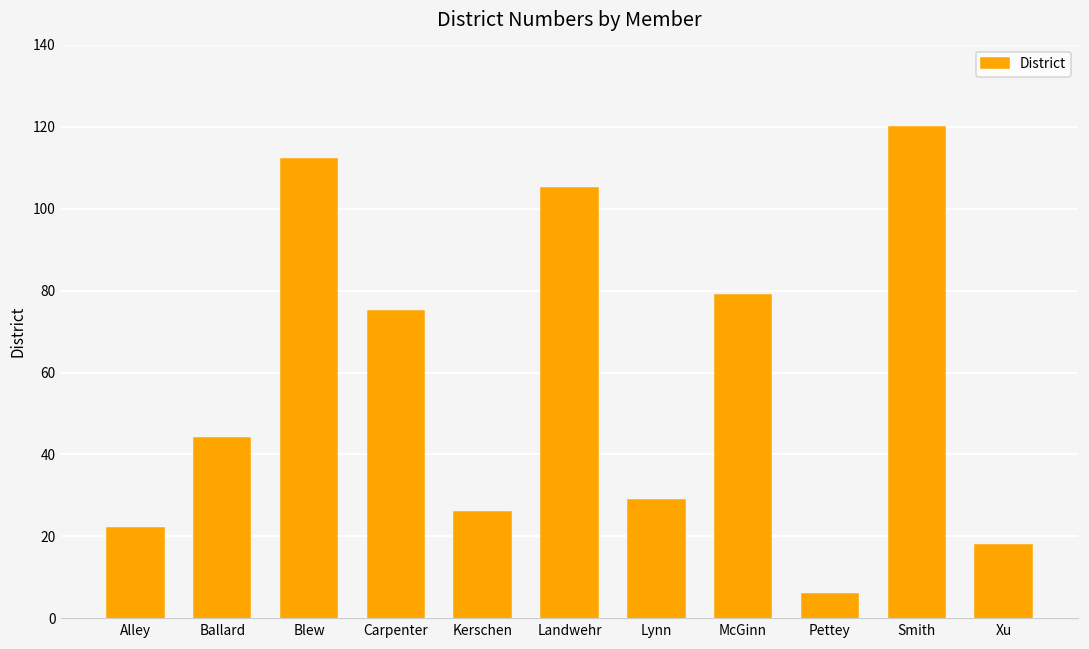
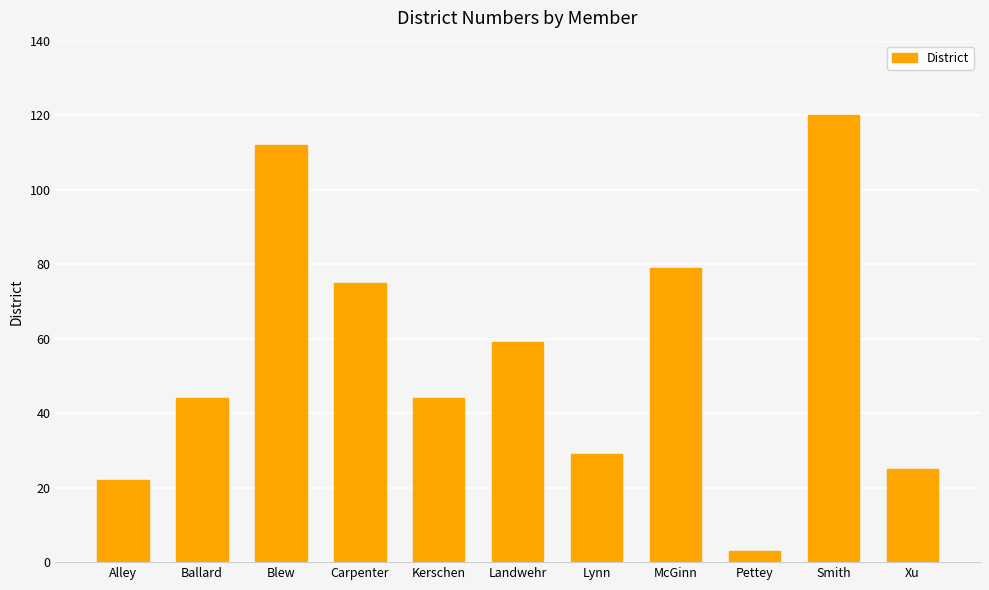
  {
    "Alley": 22,
    "Ballard": 44,
    "Blew": 112,
    "Carpenter": 75,
-   "Kerschen": 26,
-   "Landwehr": 105,
+   "Kerschen": 44,
+   "Landwehr": 59,
    "Lynn": 29,
    "McGinn": 79,
-   "Pettey": 6,
+   "Pettey": 3,
    "Smith": 120,
-   "Xu": 18
+   "Xu": 25
  }
